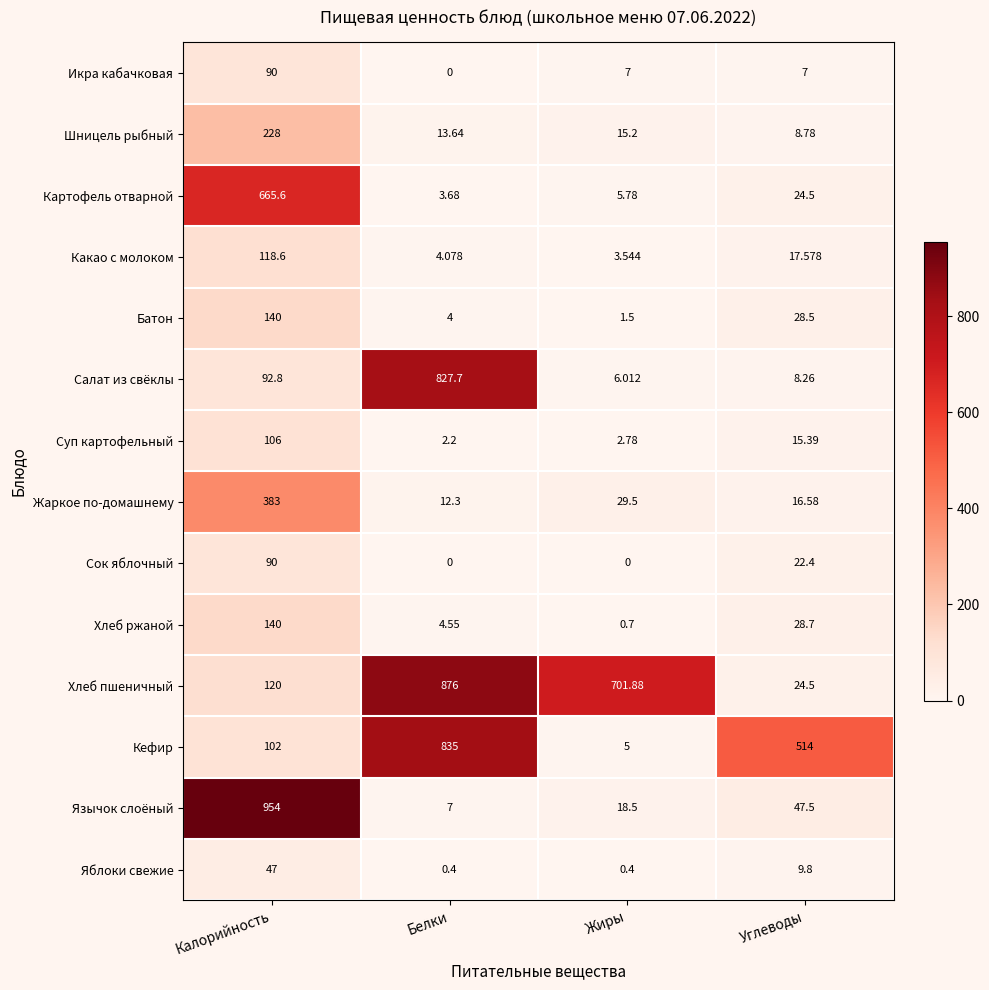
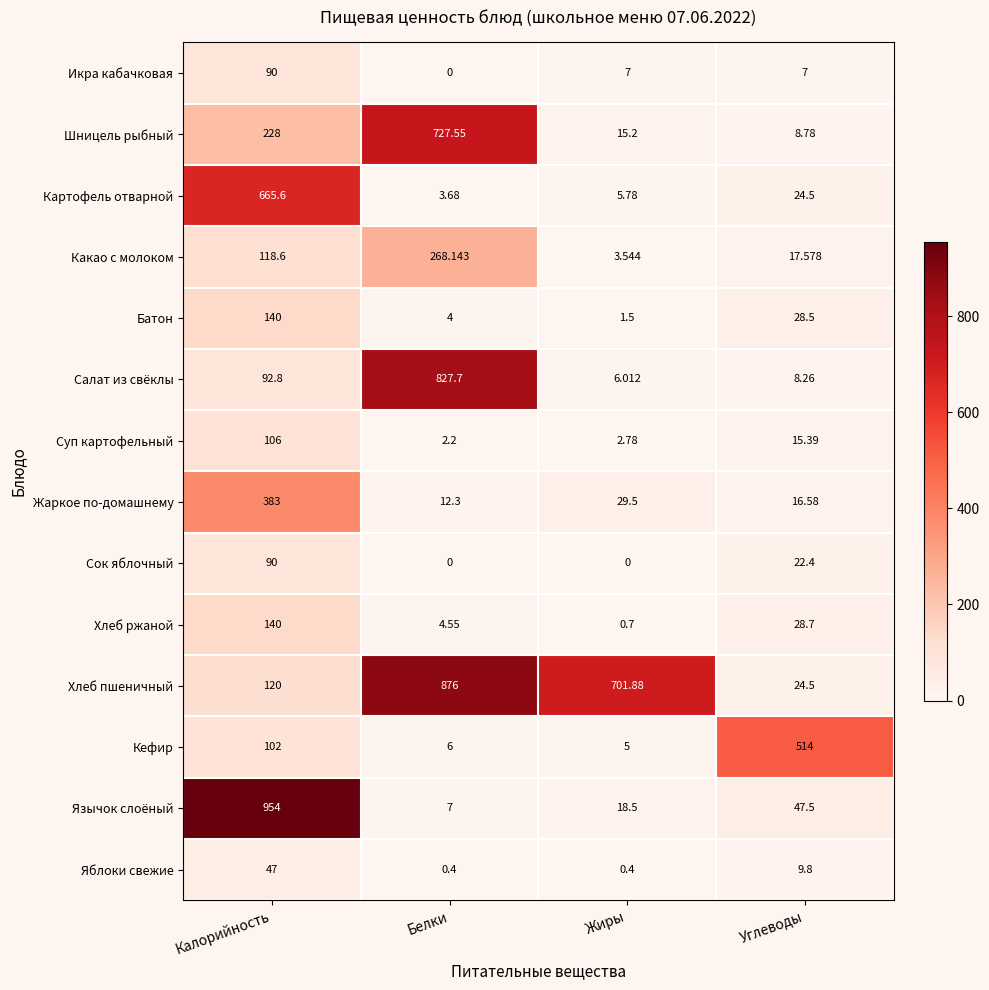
  {
    "Икра кабачковая": {
      "Калорийность": 90,
      "Белки": 0,
      "Жиры": 7,
      "Углеводы": 7
    },
    "Шницель рыбный": {
      "Калорийность": 228,
-     "Белки": 13.64,
+     "Белки": 727.55,
      "Жиры": 15.2,
      "Углеводы": 8.78
    },
    "Картофель отварной": {
      "Калорийность": 665.6,
      "Белки": 3.68,
      "Жиры": 5.78,
      "Углеводы": 24.5
    },
    "Какао с молоком": {
      "Калорийность": 118.6,
-     "Белки": 4.078,
+     "Белки": 268.143,
      "Жиры": 3.544,
      "Углеводы": 17.578
    },
    "Батон": {
      "Калорийность": 140,
      "Белки": 4,
      "Жиры": 1.5,
      "Углеводы": 28.5
    },
    "Салат из свёклы": {
      "Калорийность": 92.8,
      "Белки": 827.7,
      "Жиры": 6.012,
      "Углеводы": 8.26
    },
    "Суп картофельный": {
      "Калорийность": 106,
      "Белки": 2.2,
      "Жиры": 2.78,
      "Углеводы": 15.39
    },
    "Жаркое по-домашнему": {
      "Калорийность": 383,
      "Белки": 12.3,
      "Жиры": 29.5,
      "Углеводы": 16.58
    },
    "Сок яблочный": {
      "Калорийность": 90,
      "Белки": 0,
      "Жиры": 0,
      "Углеводы": 22.4
    },
    "Хлеб ржаной": {
      "Калорийность": 140,
      "Белки": 4.55,
      "Жиры": 0.7,
      "Углеводы": 28.7
    },
    "Хлеб пшеничный": {
      "Калорийность": 120,
      "Белки": 876,
      "Жиры": 701.88,
      "Углеводы": 24.5
    },
    "Кефир": {
      "Калорийность": 102,
-     "Белки": 835,
+     "Белки": 6,
      "Жиры": 5,
      "Углеводы": 514
    },
    "Язычок слоёный": {
      "Калорийность": 954,
      "Белки": 7,
      "Жиры": 18.5,
      "Углеводы": 47.5
    },
    "Яблоки свежие": {
      "Калорийность": 47,
      "Белки": 0.4,
      "Жиры": 0.4,
      "Углеводы": 9.8
    }
  }
